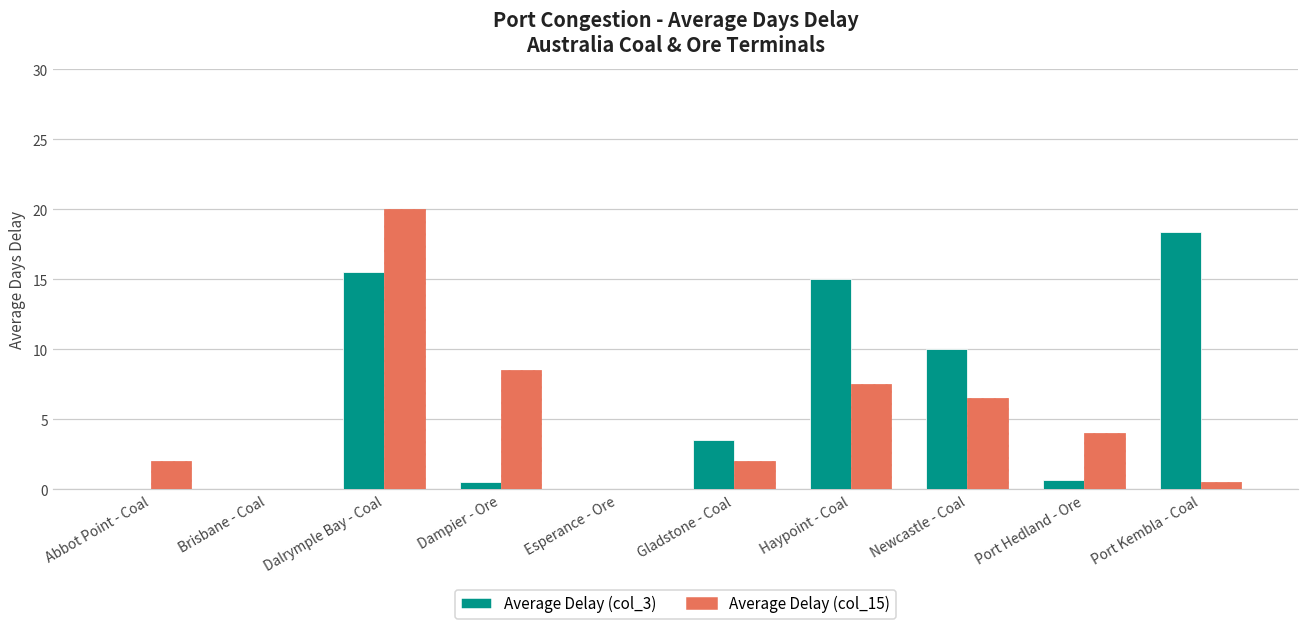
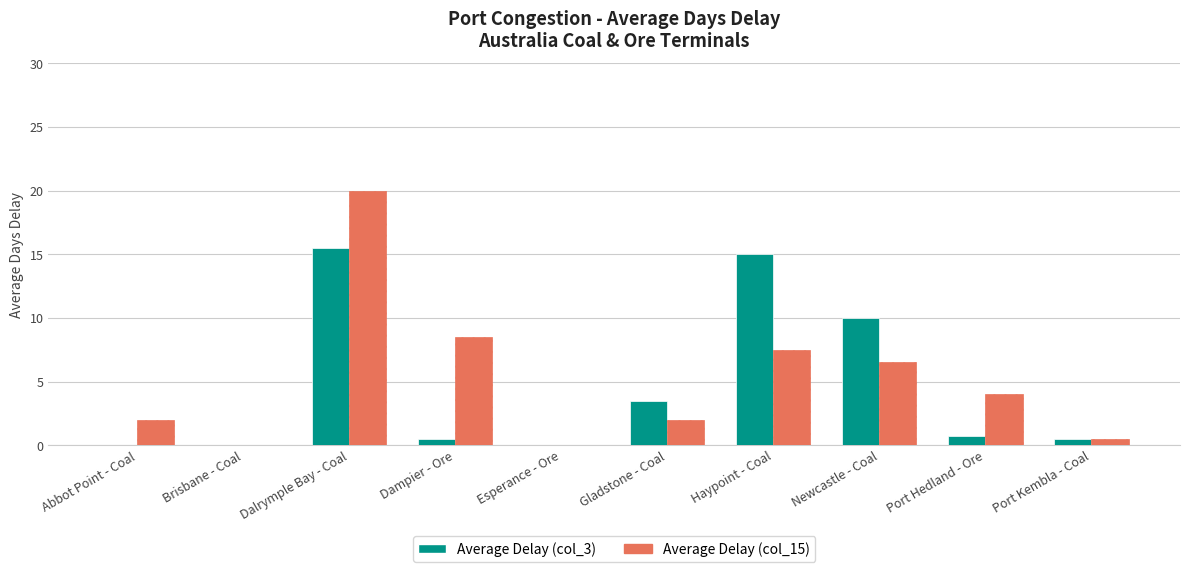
  {
    "Average Delay (col_3)": {
      "Abbot Point - Coal": 0.0,
      "Brisbane - Coal": 0.0,
      "Dalrymple Bay - Coal": 15.5,
      "Dampier - Ore": 0.5,
      "Esperance - Ore": 0.0,
      "Gladstone - Coal": 3.5,
      "Haypoint - Coal": 15.0,
      "Newcastle - Coal": 10.0,
      "Port Hedland - Ore": 0.7,
-     "Port Kembla - Coal": 18.4
+     "Port Kembla - Coal": 0.5
    },
    "Average Delay (col_15)": {
      "Abbot Point - Coal": 2.0,
      "Brisbane - Coal": 0.0,
      "Dalrymple Bay - Coal": 20.0,
      "Dampier - Ore": 8.5,
      "Esperance - Ore": 0.0,
      "Gladstone - Coal": 2.0,
      "Haypoint - Coal": 7.5,
      "Newcastle - Coal": 6.5,
      "Port Hedland - Ore": 4.0,
      "Port Kembla - Coal": 0.5
    }
  }
